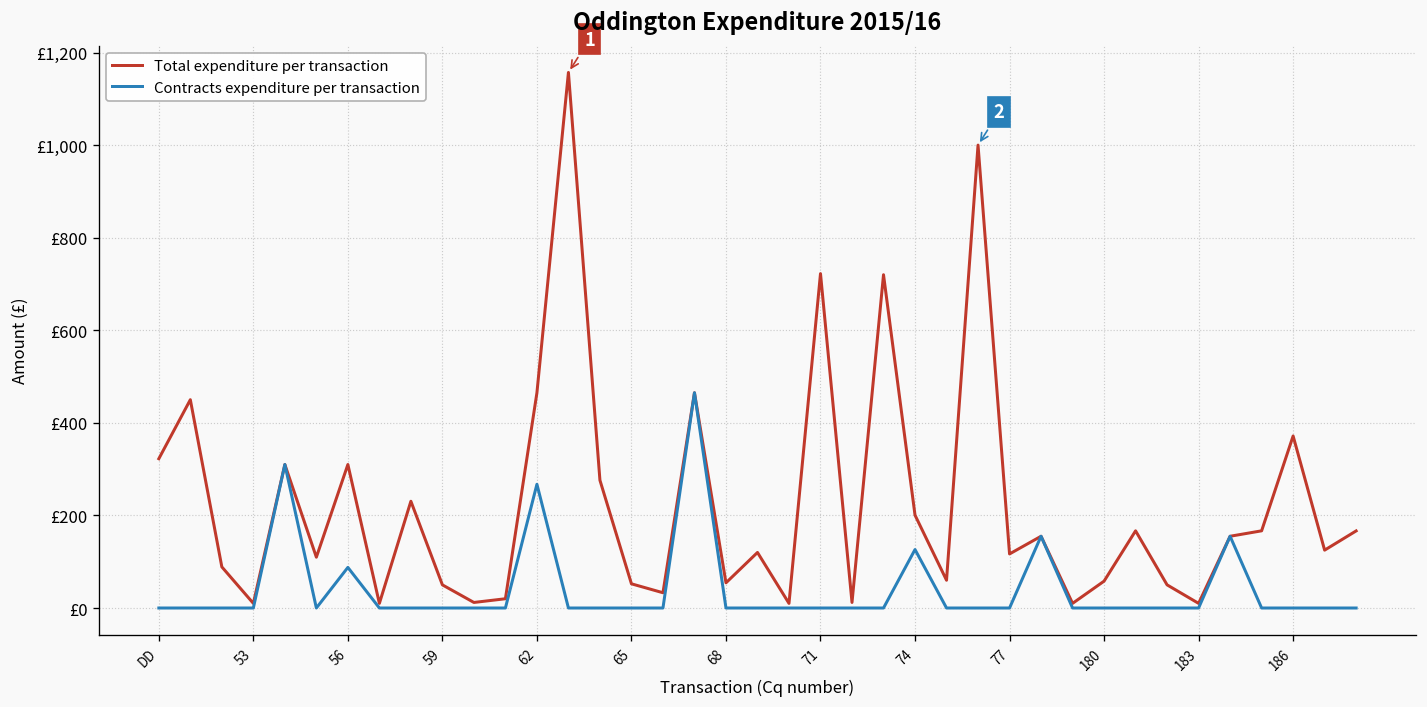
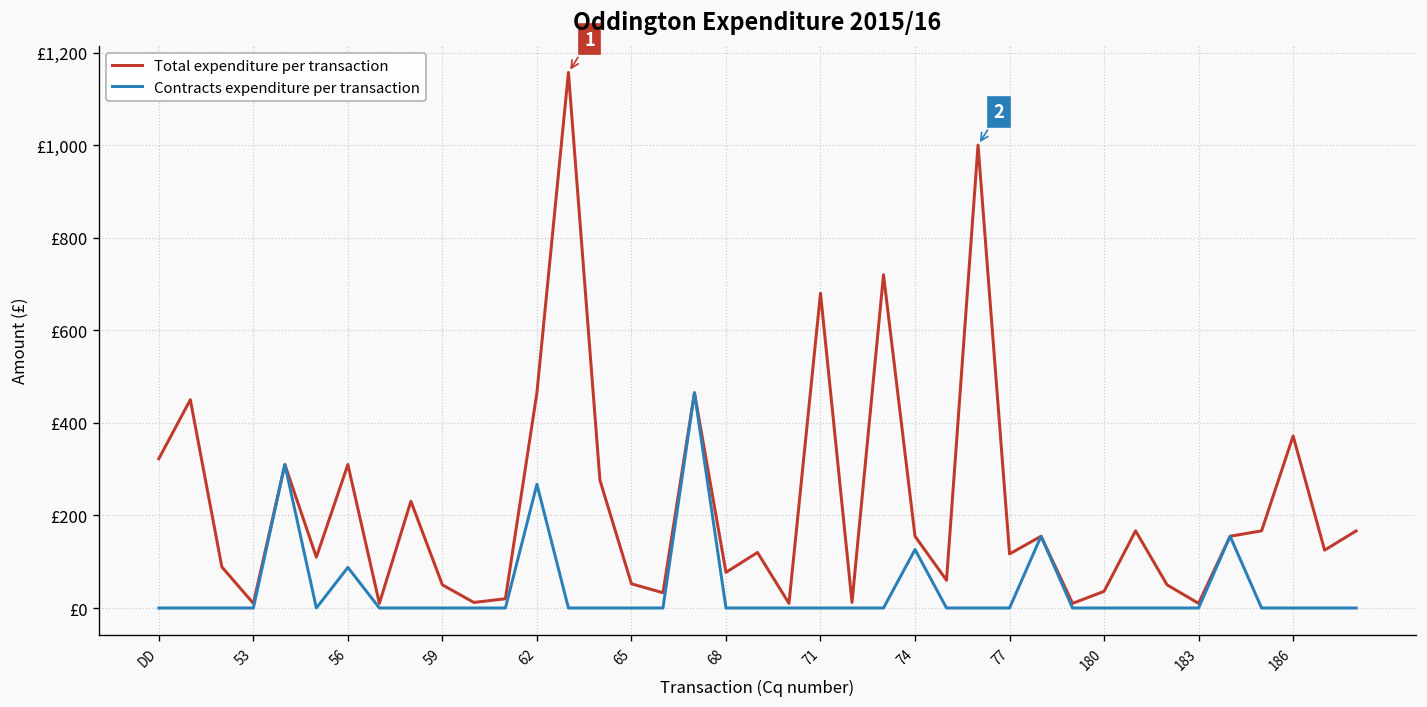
  {
    "Total expenditure per transaction": {
      "DD": "£320",
      "53": "£10",
      "56": "£310",
      "59": "£50",
      "62": "£470",
      "65": "£50",
-     "68": "£50",
-     "71": "£720",
-     "74": "£200",
+     "68": "£80",
+     "71": "£680",
+     "74": "£160",
      "77": "£120",
-     "180": "£60",
+     "180": "£40",
      "183": "£10",
      "186": "£370"
    },
    "Contracts expenditure per transaction": {
      "DD": "£0",
      "53": "£0",
      "56": "£90",
      "59": "£0",
      "62": "£270",
      "65": "£0",
      "68": "£0",
      "71": "£0",
      "74": "£130",
      "77": "£0",
      "180": "£0",
      "183": "£0",
      "186": "£0"
    }
  }
